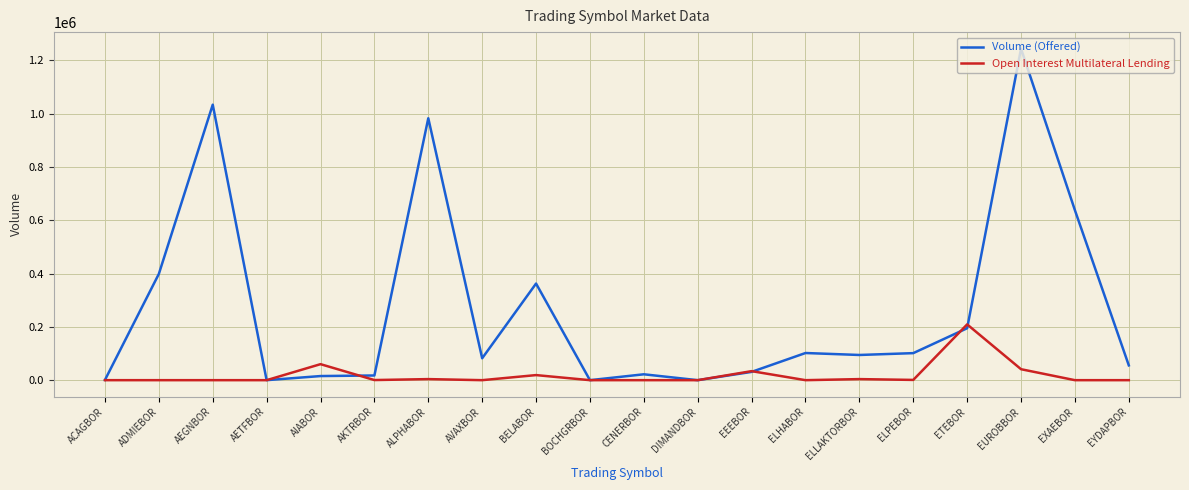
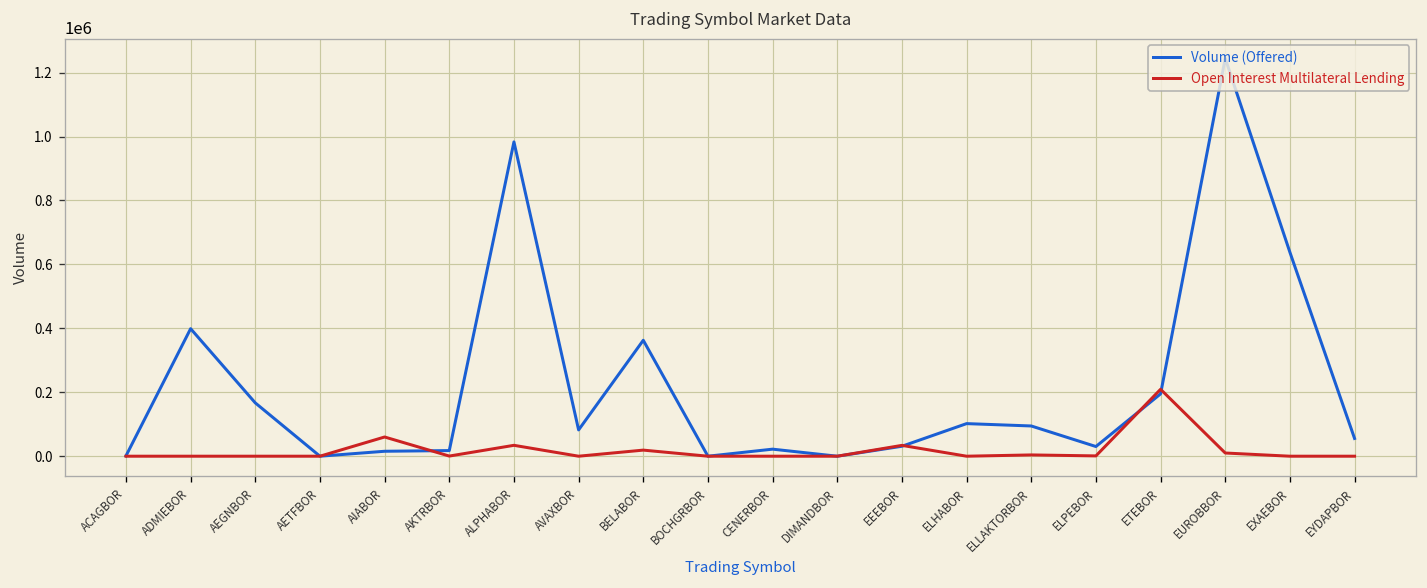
  {
    "Volume (Offered)": {
      "ADMIEBOR": 400000,
-     "AEGNBOR": 1030000,
+     "AEGNBOR": 170000,
      "AIABOR": 20000,
      "AKTRBOR": 20000,
      "ALPHABOR": 980000,
      "AVAXBOR": 80000,
      "BELABOR": 360000,
      "CENERBOR": 20000,
      "ELHABOR": 100000,
      "ELLAKTORBOR": 90000,
-     "ELPEBOR": 100000,
+     "ELPEBOR": 30000,
      "ETEBOR": 190000,
      "EXAEBOR": 640000,
      "EYDAPBOR": 60000
    },
    "Open Interest Multilateral Lending": {
      "ADMIEBOR": 0,
      "AEGNBOR": 0,
      "AIABOR": 60000,
      "AKTRBOR": 0,
-     "ALPHABOR": 0,
+     "ALPHABOR": 30000,
      "AVAXBOR": 0,
      "BELABOR": 20000,
      "CENERBOR": 0,
      "ELHABOR": 0,
      "ELLAKTORBOR": 0,
      "ELPEBOR": 0,
      "ETEBOR": 210000,
-     "EUROBBOR": 40000,
+     "EUROBBOR": 10000,
      "EXAEBOR": 0,
      "EYDAPBOR": 0
    }
  }
